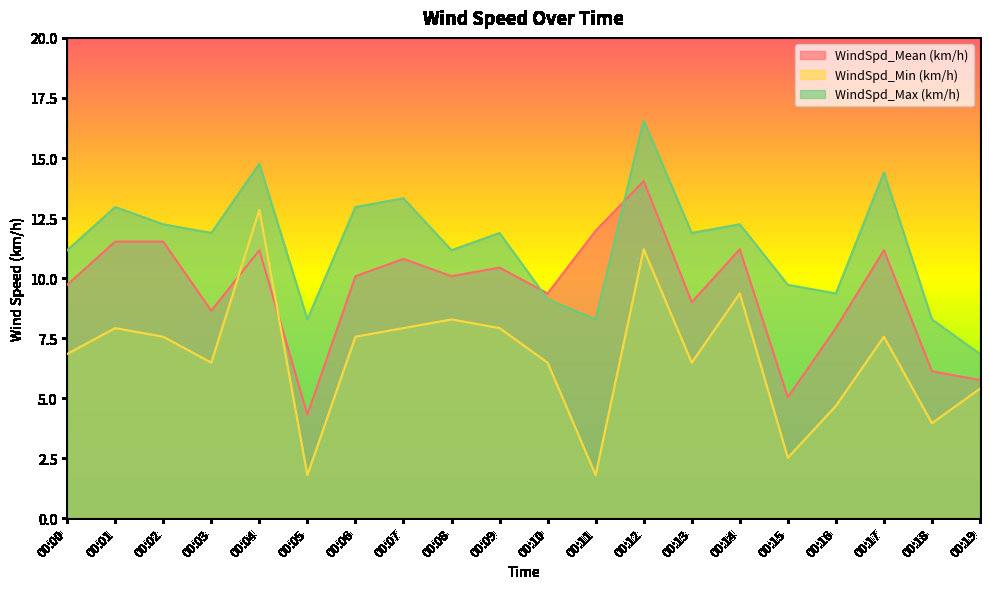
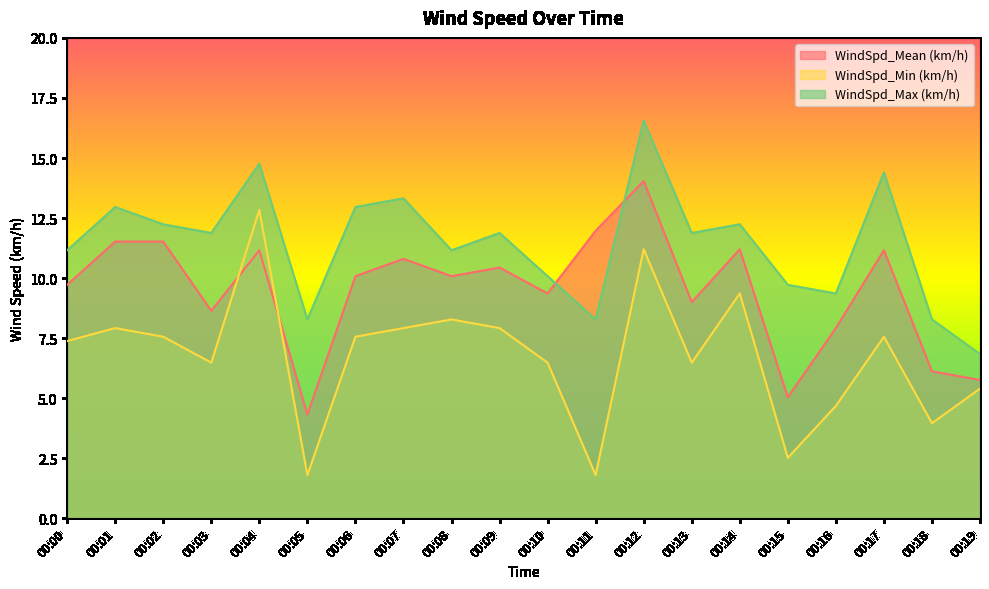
  {
    "WindSpd_Mean (km/h)": {
      "00:00": 9.7,
      "00:01": 11.5,
      "00:02": 11.5,
      "00:03": 8.6,
      "00:04": 11.2,
      "00:05": 4.3,
      "00:06": 10.1,
      "00:07": 10.8,
      "00:08": 10.1,
      "00:09": 10.4,
      "00:10": 9.4,
      "00:11": 12.0,
      "00:12": 14.0,
      "00:13": 9.0,
      "00:14": 11.2,
      "00:15": 5.0,
      "00:16": 7.9,
      "00:17": 11.2,
      "00:18": 6.1,
      "00:19": 5.8
    },
    "WindSpd_Min (km/h)": {
-     "00:00": 6.8,
+     "00:00": 7.4,
      "00:01": 7.9,
      "00:02": 7.6,
      "00:03": 6.5,
      "00:04": 12.8,
      "00:05": 1.8,
      "00:06": 7.6,
      "00:07": 7.9,
      "00:08": 8.3,
      "00:09": 7.9,
      "00:10": 6.5,
      "00:11": 1.8,
      "00:12": 11.2,
      "00:13": 6.5,
      "00:14": 9.4,
      "00:15": 2.5,
      "00:16": 4.7,
      "00:17": 7.6,
      "00:18": 4.0,
      "00:19": 5.4
    },
    "WindSpd_Max (km/h)": {
      "00:00": 11.2,
      "00:01": 13.0,
      "00:02": 12.2,
      "00:03": 11.9,
      "00:04": 14.8,
      "00:05": 8.3,
      "00:06": 13.0,
      "00:07": 13.3,
      "00:08": 11.2,
      "00:09": 11.9,
-     "00:10": 9.1,
+     "00:10": 10.1,
      "00:11": 8.3,
      "00:12": 16.6,
      "00:13": 11.9,
      "00:14": 12.2,
      "00:15": 9.7,
      "00:16": 9.4,
      "00:17": 14.4,
      "00:18": 8.3,
      "00:19": 6.8
    }
  }
